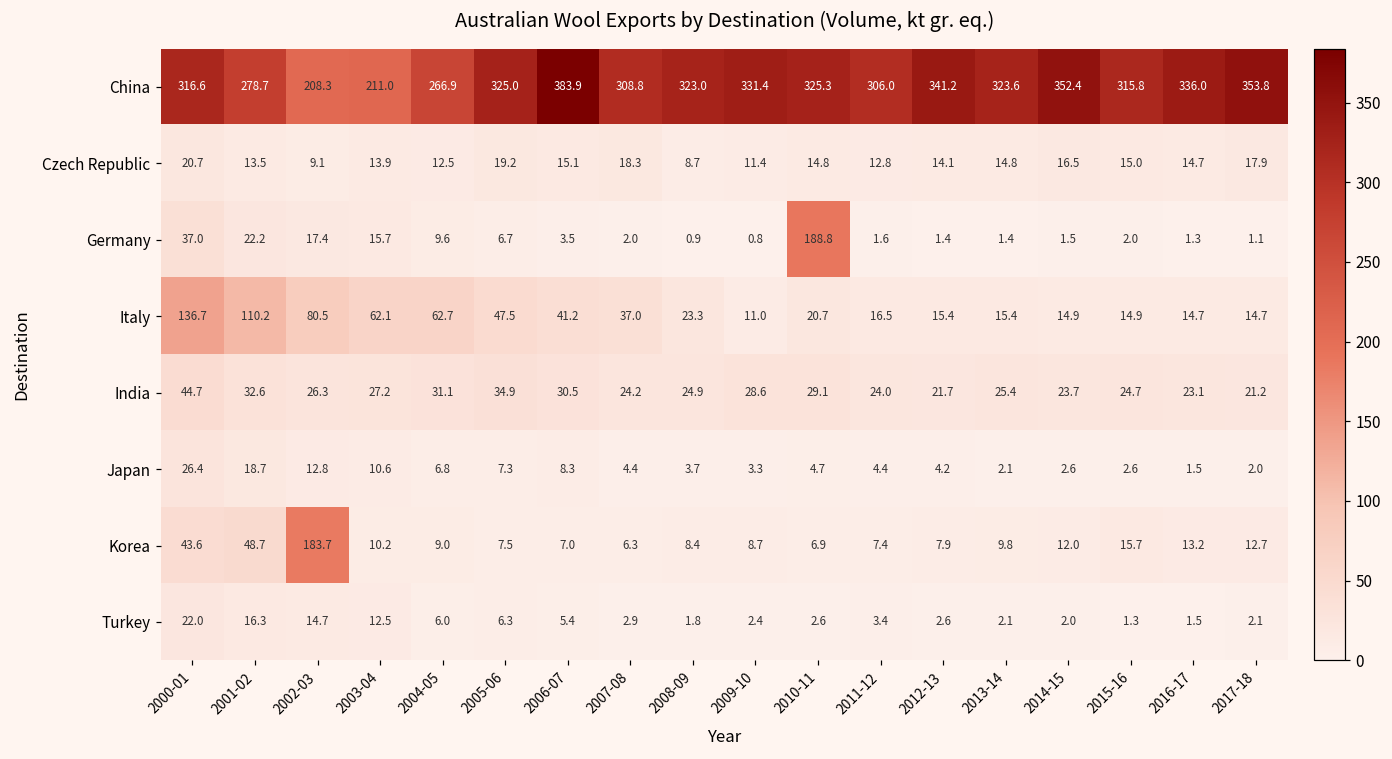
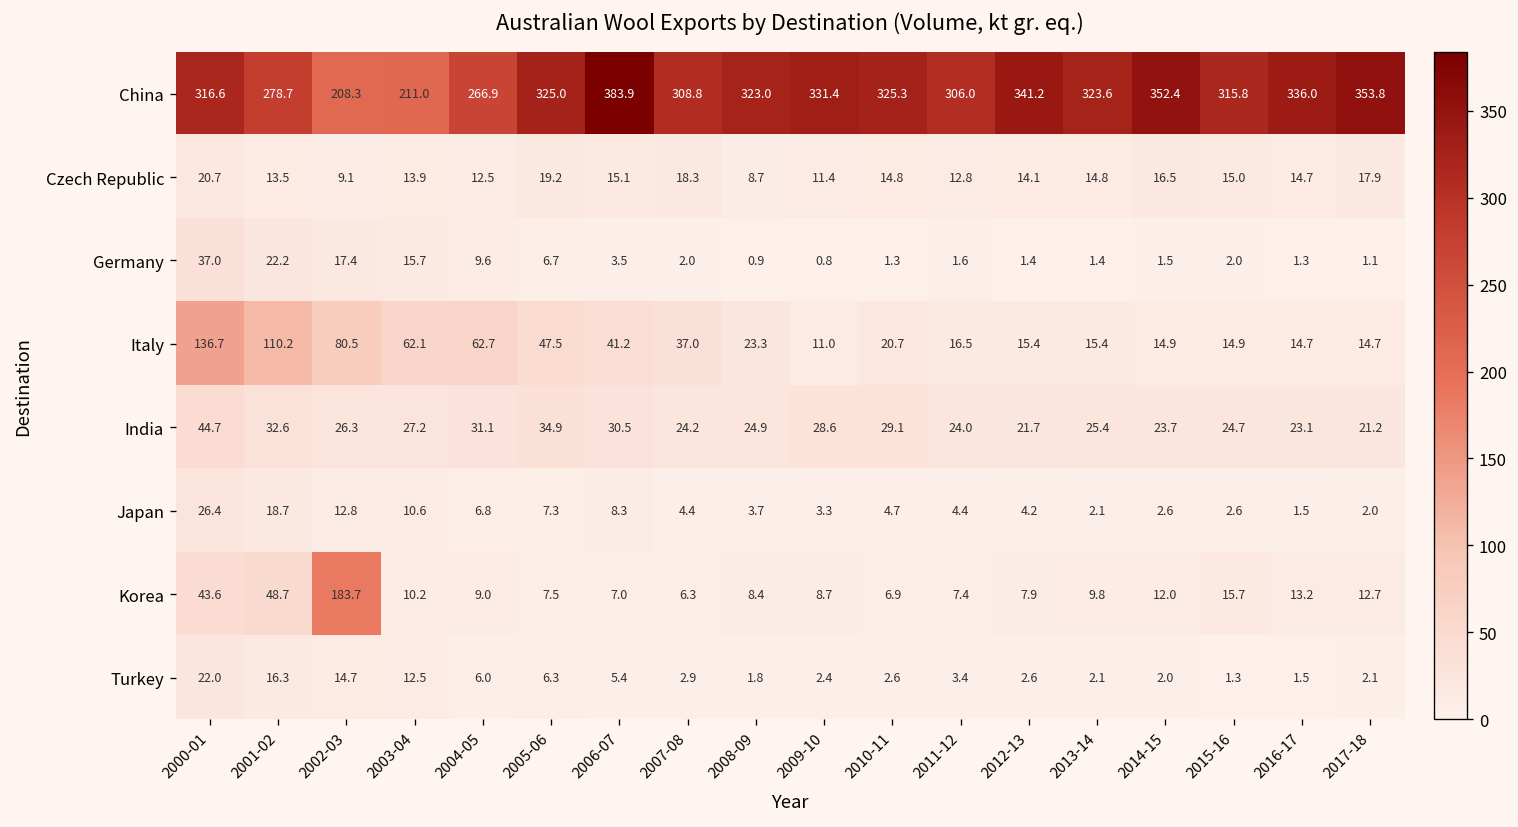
  {
    "China": {
      "2000-01": 316.6,
      "2001-02": 278.7,
      "2002-03": 208.3,
      "2003-04": 211.0,
      "2004-05": 266.9,
      "2005-06": 325.0,
      "2006-07": 383.9,
      "2007-08": 308.8,
      "2008-09": 323.0,
      "2009-10": 331.4,
      "2010-11": 325.3,
      "2011-12": 306.0,
      "2012-13": 341.2,
      "2013-14": 323.6,
      "2014-15": 352.4,
      "2015-16": 315.8,
      "2016-17": 336.0,
      "2017-18": 353.8
    },
    "Czech Republic": {
      "2000-01": 20.7,
      "2001-02": 13.5,
      "2002-03": 9.1,
      "2003-04": 13.9,
      "2004-05": 12.5,
      "2005-06": 19.2,
      "2006-07": 15.1,
      "2007-08": 18.3,
      "2008-09": 8.7,
      "2009-10": 11.4,
      "2010-11": 14.8,
      "2011-12": 12.8,
      "2012-13": 14.1,
      "2013-14": 14.8,
      "2014-15": 16.5,
      "2015-16": 15.0,
      "2016-17": 14.7,
      "2017-18": 17.9
    },
    "Germany": {
      "2000-01": 37.0,
      "2001-02": 22.2,
      "2002-03": 17.4,
      "2003-04": 15.7,
      "2004-05": 9.6,
      "2005-06": 6.7,
      "2006-07": 3.5,
      "2007-08": 2.0,
      "2008-09": 0.9,
      "2009-10": 0.8,
-     "2010-11": 188.8,
+     "2010-11": 1.3,
      "2011-12": 1.6,
      "2012-13": 1.4,
      "2013-14": 1.4,
      "2014-15": 1.5,
      "2015-16": 2.0,
      "2016-17": 1.3,
      "2017-18": 1.1
    },
    "Italy": {
      "2000-01": 136.7,
      "2001-02": 110.2,
      "2002-03": 80.5,
      "2003-04": 62.1,
      "2004-05": 62.7,
      "2005-06": 47.5,
      "2006-07": 41.2,
      "2007-08": 37.0,
      "2008-09": 23.3,
      "2009-10": 11.0,
      "2010-11": 20.7,
      "2011-12": 16.5,
      "2012-13": 15.4,
      "2013-14": 15.4,
      "2014-15": 14.9,
      "2015-16": 14.9,
      "2016-17": 14.7,
      "2017-18": 14.7
    },
    "India": {
      "2000-01": 44.7,
      "2001-02": 32.6,
      "2002-03": 26.3,
      "2003-04": 27.2,
      "2004-05": 31.1,
      "2005-06": 34.9,
      "2006-07": 30.5,
      "2007-08": 24.2,
      "2008-09": 24.9,
      "2009-10": 28.6,
      "2010-11": 29.1,
      "2011-12": 24.0,
      "2012-13": 21.7,
      "2013-14": 25.4,
      "2014-15": 23.7,
      "2015-16": 24.7,
      "2016-17": 23.1,
      "2017-18": 21.2
    },
    "Japan": {
      "2000-01": 26.4,
      "2001-02": 18.7,
      "2002-03": 12.8,
      "2003-04": 10.6,
      "2004-05": 6.8,
      "2005-06": 7.3,
      "2006-07": 8.3,
      "2007-08": 4.4,
      "2008-09": 3.7,
      "2009-10": 3.3,
      "2010-11": 4.7,
      "2011-12": 4.4,
      "2012-13": 4.2,
      "2013-14": 2.1,
      "2014-15": 2.6,
      "2015-16": 2.6,
      "2016-17": 1.5,
      "2017-18": 2.0
    },
    "Korea": {
      "2000-01": 43.6,
      "2001-02": 48.7,
      "2002-03": 183.7,
      "2003-04": 10.2,
      "2004-05": 9.0,
      "2005-06": 7.5,
      "2006-07": 7.0,
      "2007-08": 6.3,
      "2008-09": 8.4,
      "2009-10": 8.7,
      "2010-11": 6.9,
      "2011-12": 7.4,
      "2012-13": 7.9,
      "2013-14": 9.8,
      "2014-15": 12.0,
      "2015-16": 15.7,
      "2016-17": 13.2,
      "2017-18": 12.7
    },
    "Turkey": {
      "2000-01": 22.0,
      "2001-02": 16.3,
      "2002-03": 14.7,
      "2003-04": 12.5,
      "2004-05": 6.0,
      "2005-06": 6.3,
      "2006-07": 5.4,
      "2007-08": 2.9,
      "2008-09": 1.8,
      "2009-10": 2.4,
      "2010-11": 2.6,
      "2011-12": 3.4,
      "2012-13": 2.6,
      "2013-14": 2.1,
      "2014-15": 2.0,
      "2015-16": 1.3,
      "2016-17": 1.5,
      "2017-18": 2.1
    }
  }
